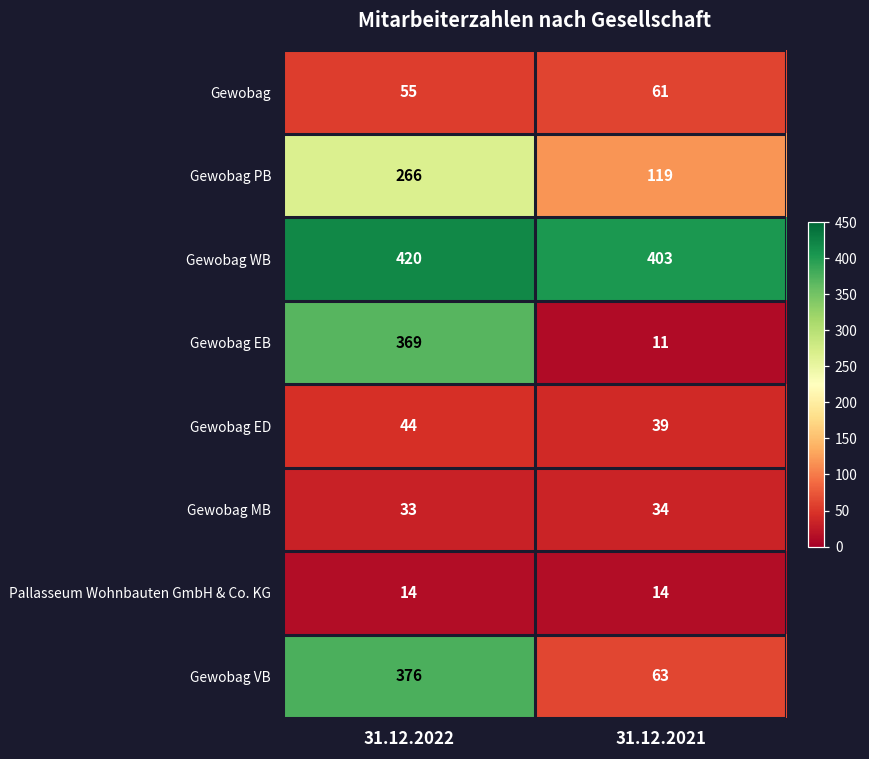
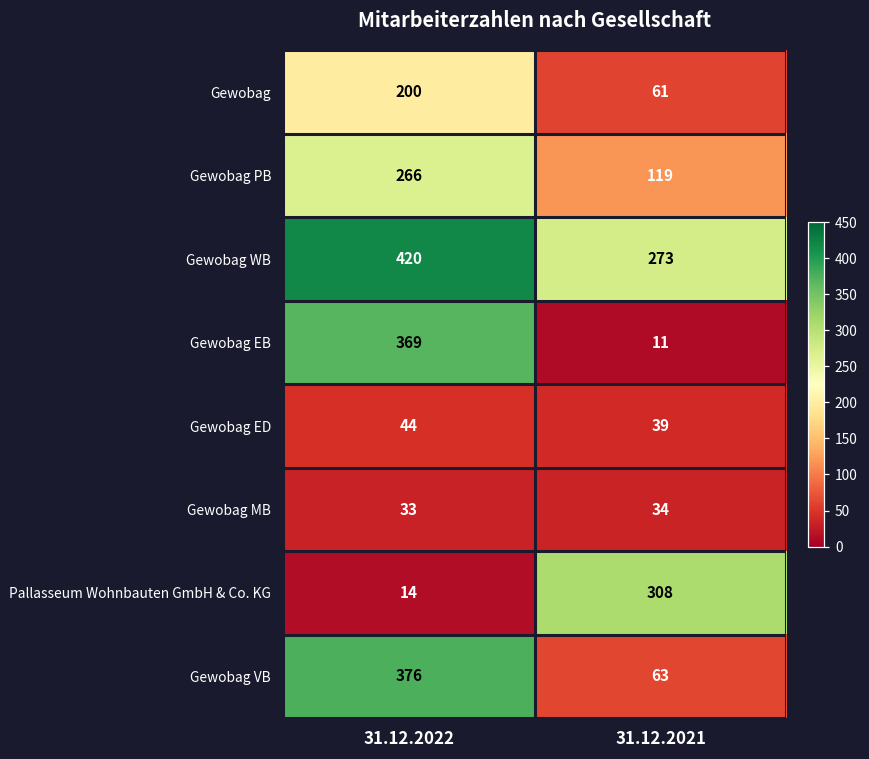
  {
    "Gewobag": {
-     "31.12.2022": 55,
+     "31.12.2022": 200,
      "31.12.2021": 61
    },
    "Gewobag PB": {
      "31.12.2022": 266,
      "31.12.2021": 119
    },
    "Gewobag WB": {
      "31.12.2022": 420,
-     "31.12.2021": 403
+     "31.12.2021": 273
    },
    "Gewobag EB": {
      "31.12.2022": 369,
      "31.12.2021": 11
    },
    "Gewobag ED": {
      "31.12.2022": 44,
      "31.12.2021": 39
    },
    "Gewobag MB": {
      "31.12.2022": 33,
      "31.12.2021": 34
    },
    "Pallasseum Wohnbauten GmbH & Co. KG": {
      "31.12.2022": 14,
-     "31.12.2021": 14
+     "31.12.2021": 308
    },
    "Gewobag VB": {
      "31.12.2022": 376,
      "31.12.2021": 63
    }
  }
